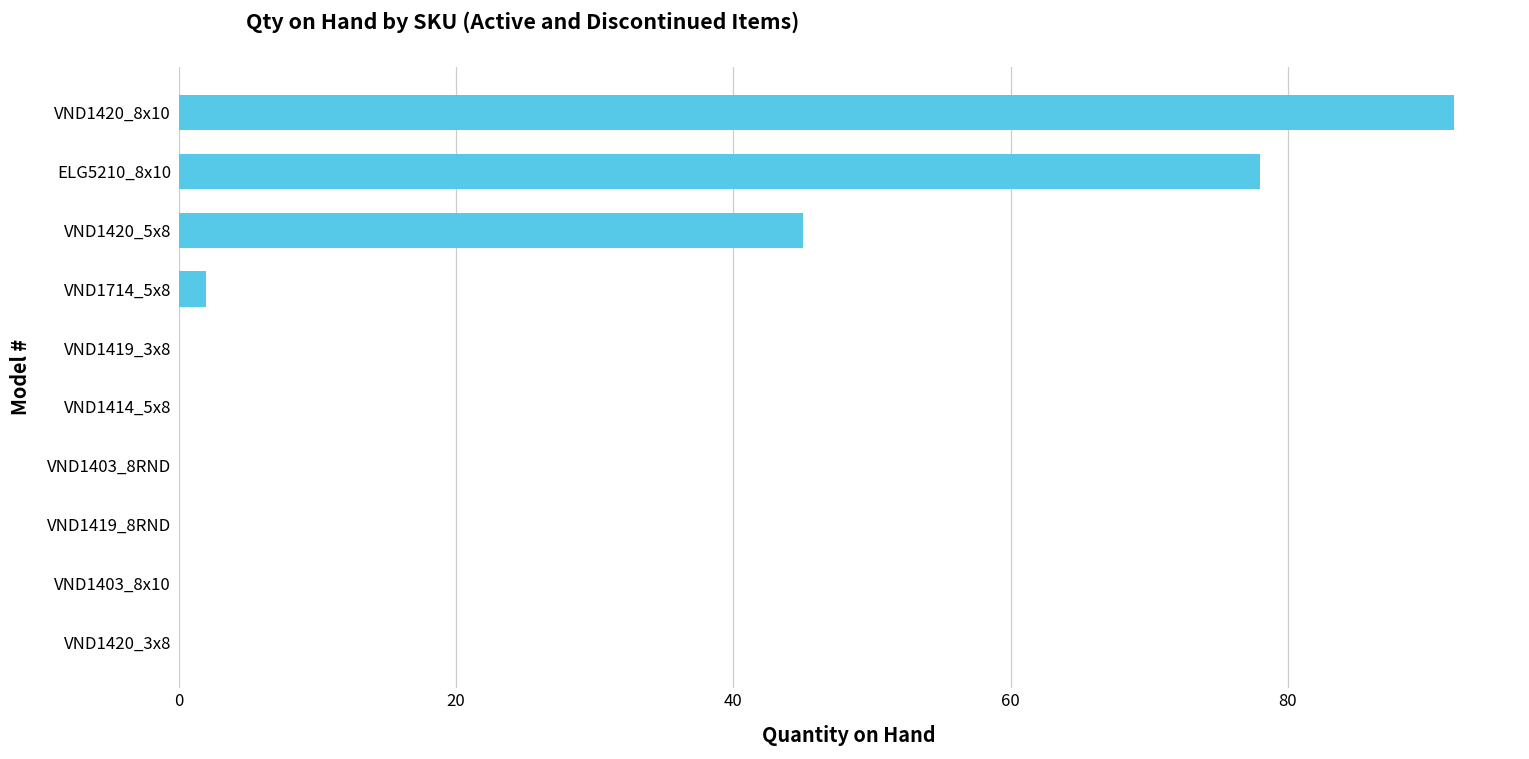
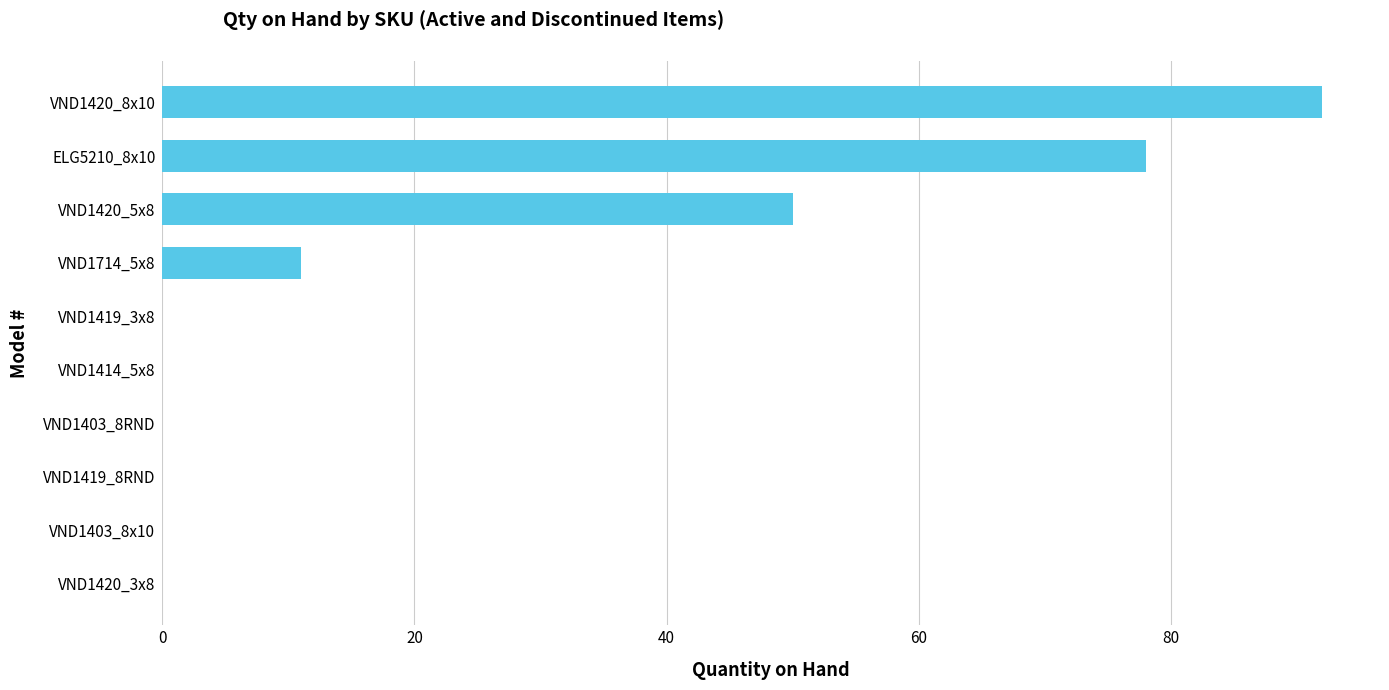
  {
    "VND1420_8x10": 92,
    "ELG5210_8x10": 78,
-   "VND1420_5x8": 45,
-   "VND1714_5x8": 2,
+   "VND1420_5x8": 50,
+   "VND1714_5x8": 11,
    "VND1419_3x8": 0,
    "VND1414_5x8": 0,
    "VND1403_8RND": 0,
    "VND1419_8RND": 0,
    "VND1403_8x10": 0,
    "VND1420_3x8": 0
  }
